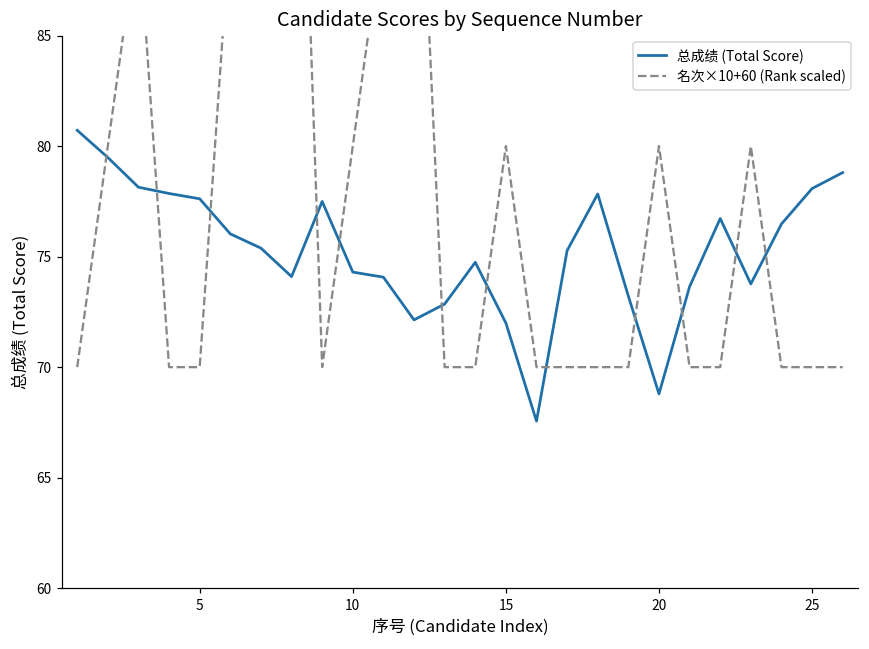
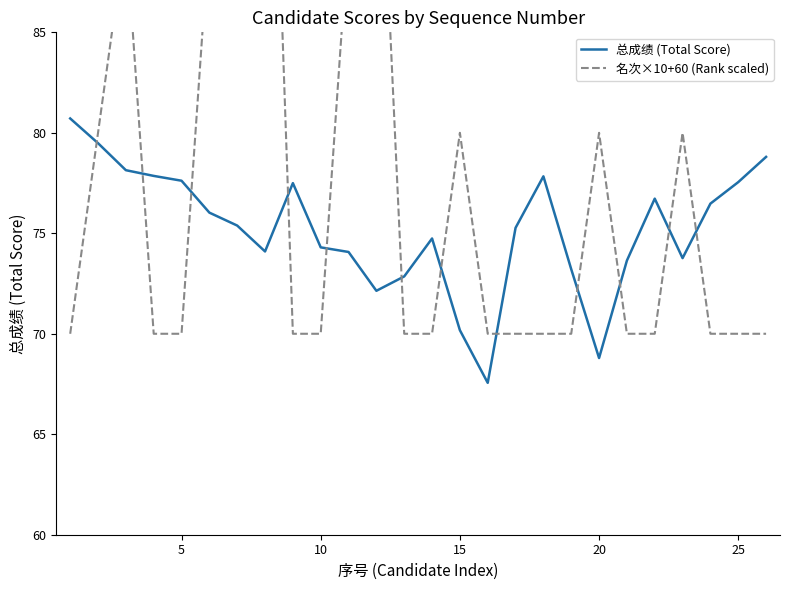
  {
    "总成绩 (Total Score)": {
      "5": 77.6,
      "10": 74.3,
-     "15": 72.0,
+     "15": 70.2,
      "20": 68.8,
-     "25": 78.1
+     "25": 77.5
    },
    "名次×10+60 (Rank scaled)": {
      "5": 70.0,
-     "10": 80.0,
+     "10": 70.0,
      "15": 80.0,
      "20": 80.0,
      "25": 70.0
    }
  }
